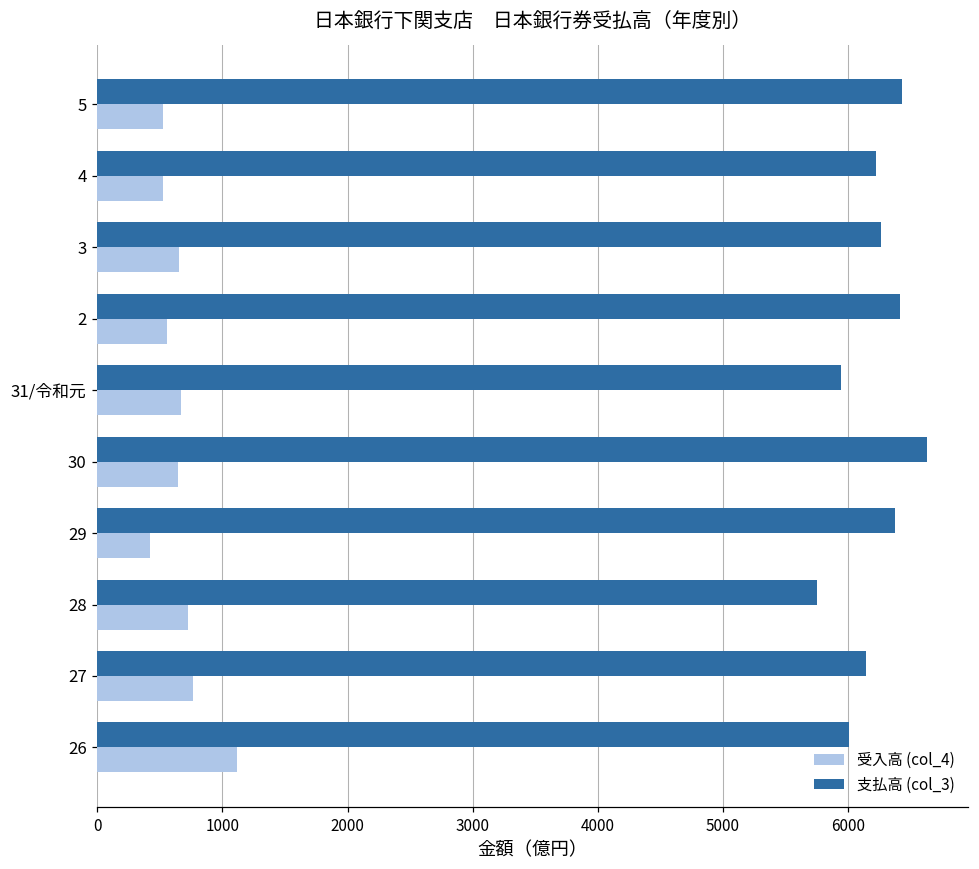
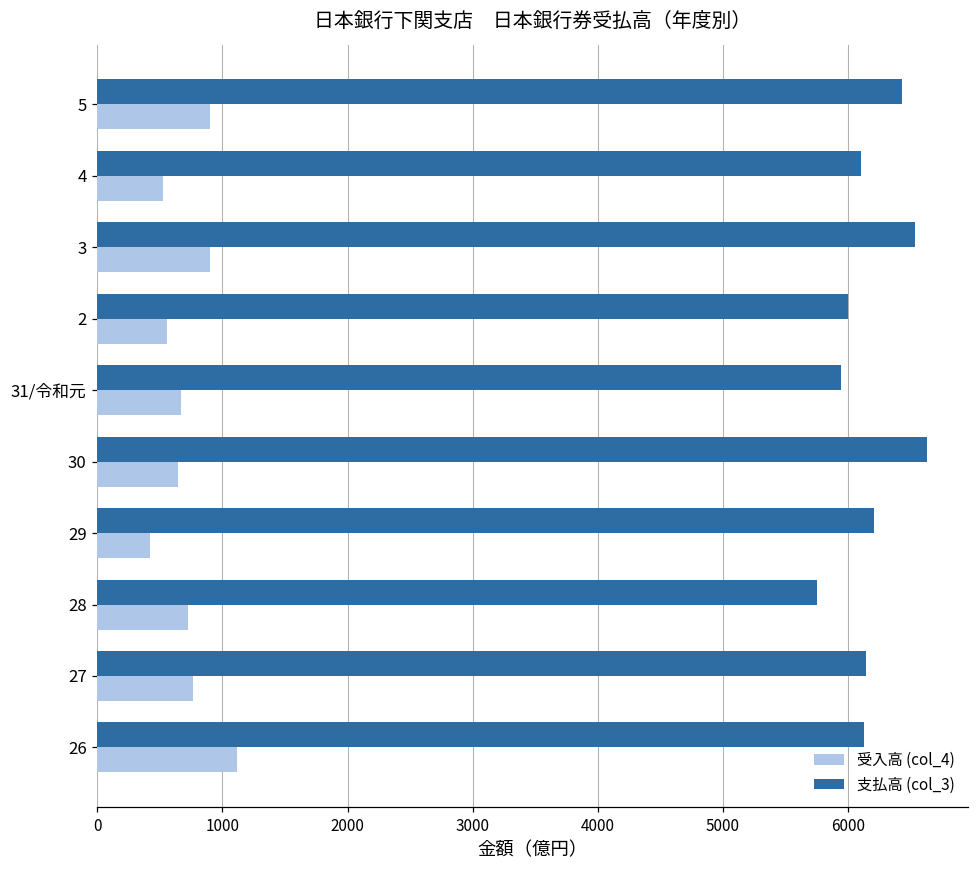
  {
    "受入高 (col_4)": {
-     "5": 520,
+     "5": 900,
      "4": 530,
-     "3": 660,
+     "3": 900,
      "2": 560,
      "31/令和元": 670,
      "30": 650,
      "29": 420,
      "28": 720,
      "27": 760,
      "26": 1120
    },
    "支払高 (col_3)": {
      "5": 6430,
-     "4": 6230,
-     "3": 6260,
-     "2": 6420,
+     "4": 6100,
+     "3": 6530,
+     "2": 6000,
      "31/令和元": 5940,
      "30": 6630,
-     "29": 6370,
+     "29": 6210,
      "28": 5750,
      "27": 6140,
-     "26": 6010
+     "26": 6130
    }
  }
